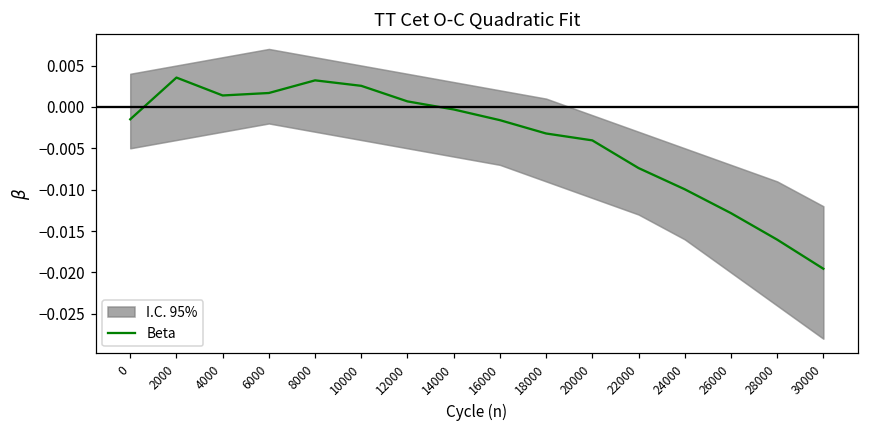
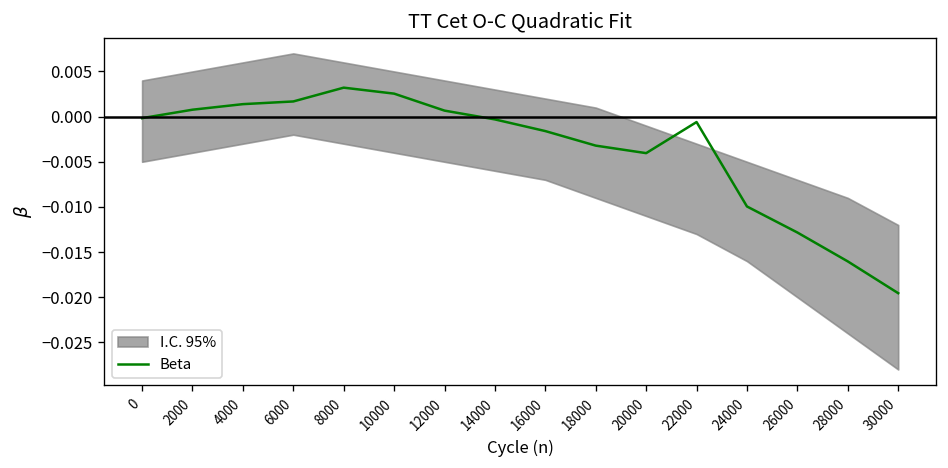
  {
    "Beta": {
-     "0": -0.001,
-     "2000": 0.004,
+     "0": 0.000,
+     "2000": 0.001,
      "4000": 0.001,
      "6000": 0.002,
      "8000": 0.003,
      "10000": 0.003,
      "12000": 0.001,
      "14000": 0.000,
      "16000": -0.002,
      "18000": -0.003,
      "20000": -0.004,
-     "22000": -0.007,
+     "22000": -0.001,
      "24000": -0.010,
      "26000": -0.013,
      "28000": -0.016,
      "30000": -0.020
    }
  }
